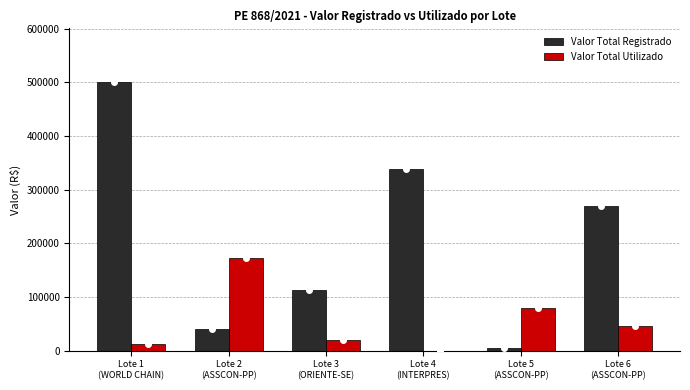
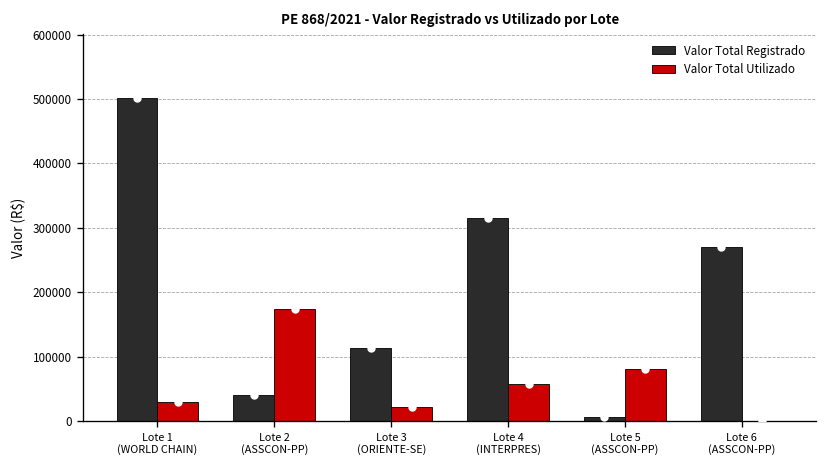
  {
    "Valor Total Registrado": {
      "Lote 1 (WORLD CHAIN)": 500000,
      "Lote 2 (ASSCON-PP)": 40000,
      "Lote 3 (ORIENTE-SE)": 110000,
-     "Lote 4 (INTERPRES)": 340000,
+     "Lote 4 (INTERPRES)": 310000,
      "Lote 5 (ASSCON-PP)": 10000,
      "Lote 6 (ASSCON-PP)": 270000
    },
    "Valor Total Utilizado": {
-     "Lote 1 (WORLD CHAIN)": 10000,
+     "Lote 1 (WORLD CHAIN)": 30000,
      "Lote 2 (ASSCON-PP)": 170000,
      "Lote 3 (ORIENTE-SE)": 20000,
-     "Lote 4 (INTERPRES)": 0,
+     "Lote 4 (INTERPRES)": 60000,
      "Lote 5 (ASSCON-PP)": 80000,
-     "Lote 6 (ASSCON-PP)": 50000
+     "Lote 6 (ASSCON-PP)": 0
    }
  }
